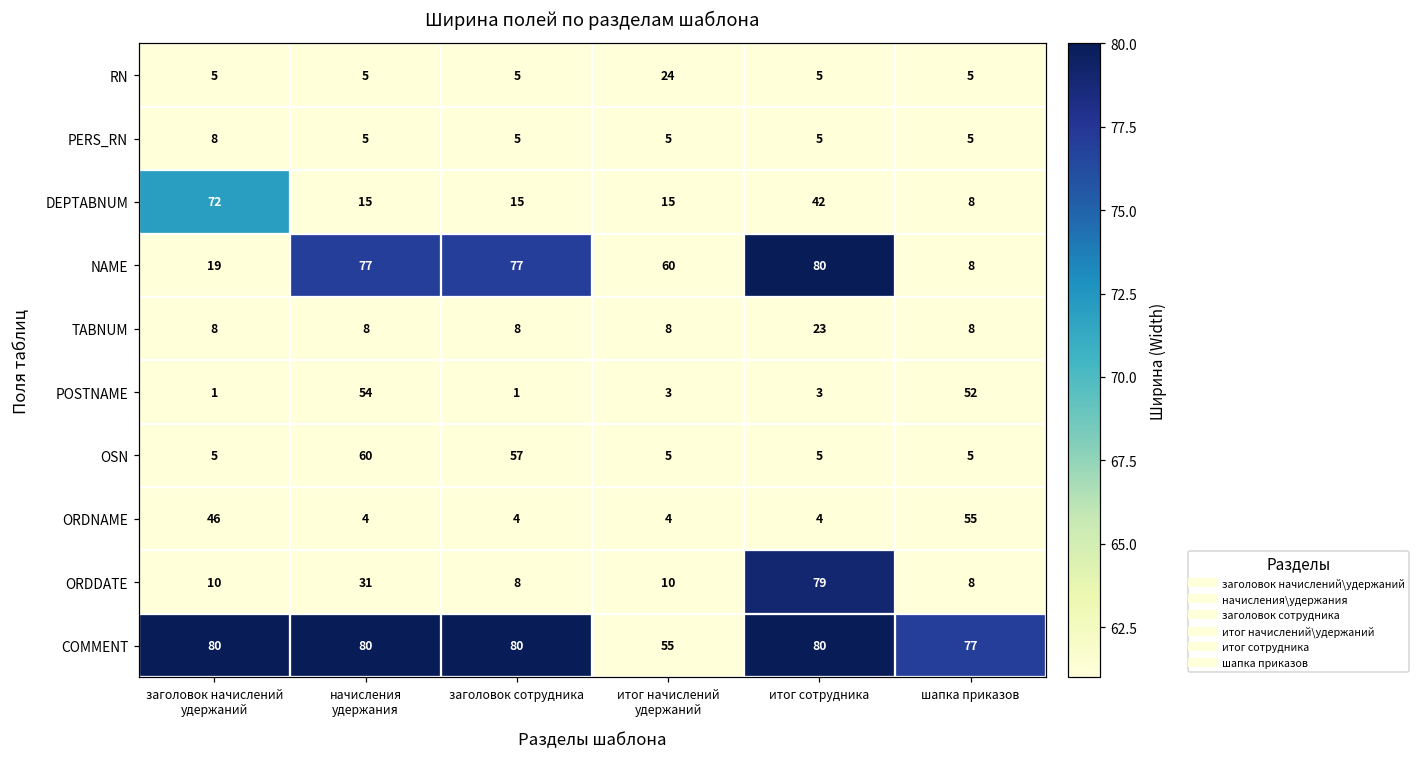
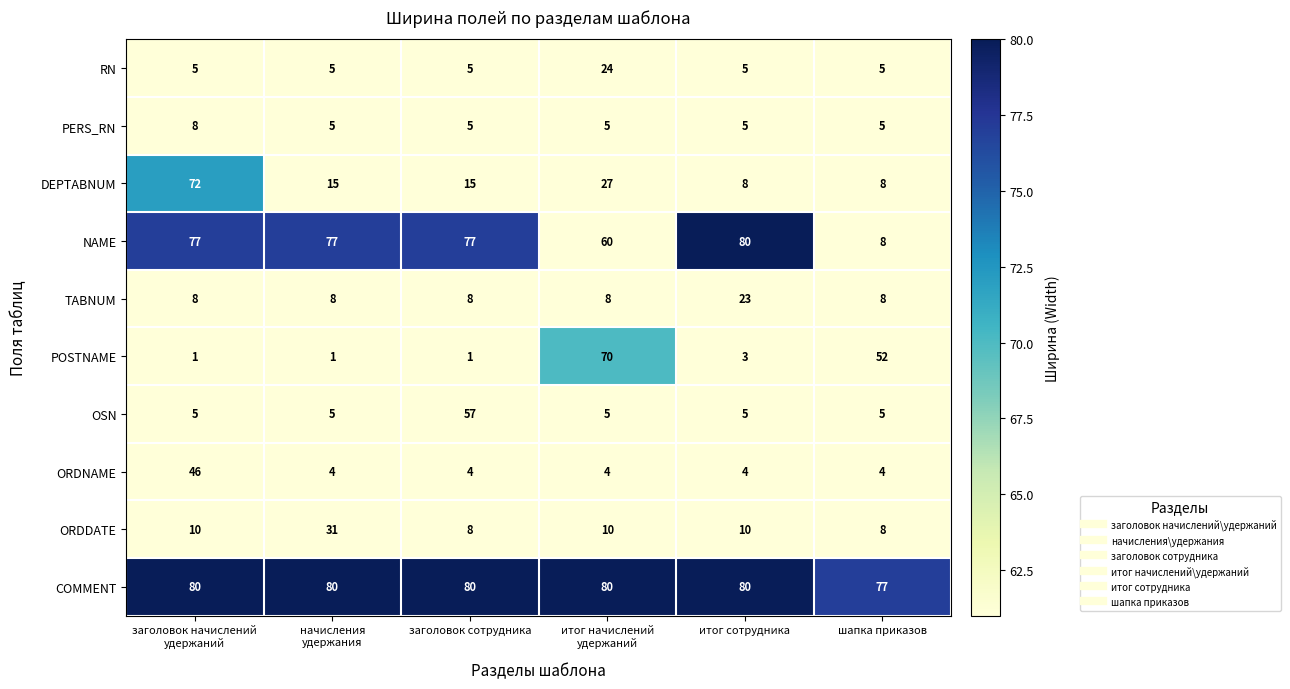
  {
    "RN": {
      "заголовок начислений удержаний": 5,
      "начисления удержания": 5,
      "заголовок сотрудника": 5,
      "итог начислений удержаний": 24,
      "итог сотрудника": 5,
      "шапка приказов": 5
    },
    "PERS_RN": {
      "заголовок начислений удержаний": 8,
      "начисления удержания": 5,
      "заголовок сотрудника": 5,
      "итог начислений удержаний": 5,
      "итог сотрудника": 5,
      "шапка приказов": 5
    },
    "DEPTABNUM": {
      "заголовок начислений удержаний": 72,
      "начисления удержания": 15,
      "заголовок сотрудника": 15,
-     "итог начислений удержаний": 15,
-     "итог сотрудника": 42,
+     "итог начислений удержаний": 27,
+     "итог сотрудника": 8,
      "шапка приказов": 8
    },
    "NAME": {
-     "заголовок начислений удержаний": 19,
+     "заголовок начислений удержаний": 77,
      "начисления удержания": 77,
      "заголовок сотрудника": 77,
      "итог начислений удержаний": 60,
      "итог сотрудника": 80,
      "шапка приказов": 8
    },
    "TABNUM": {
      "заголовок начислений удержаний": 8,
      "начисления удержания": 8,
      "заголовок сотрудника": 8,
      "итог начислений удержаний": 8,
      "итог сотрудника": 23,
      "шапка приказов": 8
    },
    "POSTNAME": {
      "заголовок начислений удержаний": 1,
-     "начисления удержания": 54,
+     "начисления удержания": 1,
      "заголовок сотрудника": 1,
-     "итог начислений удержаний": 3,
+     "итог начислений удержаний": 70,
      "итог сотрудника": 3,
      "шапка приказов": 52
    },
    "OSN": {
      "заголовок начислений удержаний": 5,
-     "начисления удержания": 60,
+     "начисления удержания": 5,
      "заголовок сотрудника": 57,
      "итог начислений удержаний": 5,
      "итог сотрудника": 5,
      "шапка приказов": 5
    },
    "ORDNAME": {
      "заголовок начислений удержаний": 46,
      "начисления удержания": 4,
      "заголовок сотрудника": 4,
      "итог начислений удержаний": 4,
      "итог сотрудника": 4,
-     "шапка приказов": 55
+     "шапка приказов": 4
    },
    "ORDDATE": {
      "заголовок начислений удержаний": 10,
      "начисления удержания": 31,
      "заголовок сотрудника": 8,
      "итог начислений удержаний": 10,
-     "итог сотрудника": 79,
+     "итог сотрудника": 10,
      "шапка приказов": 8
    },
    "COMMENT": {
      "заголовок начислений удержаний": 80,
      "начисления удержания": 80,
      "заголовок сотрудника": 80,
-     "итог начислений удержаний": 55,
+     "итог начислений удержаний": 80,
      "итог сотрудника": 80,
      "шапка приказов": 77
    }
  }
